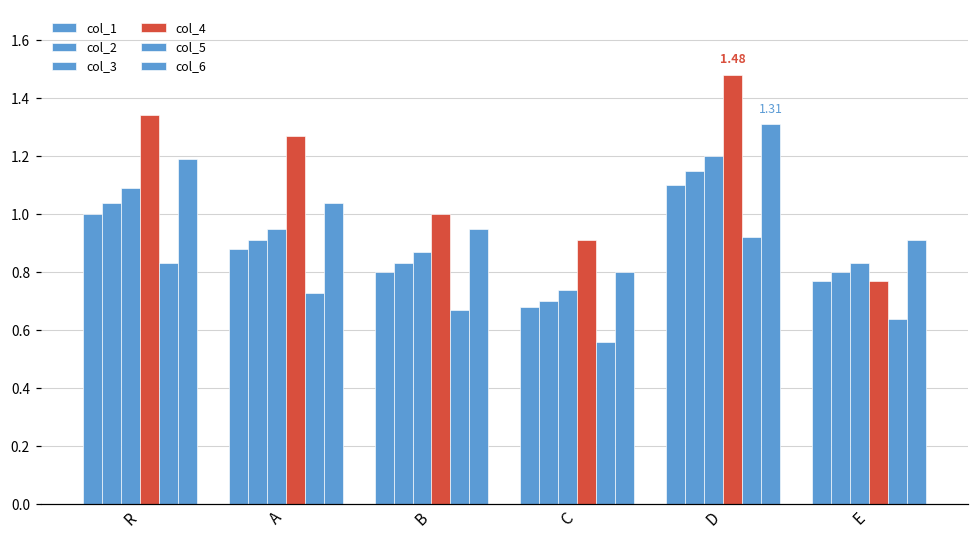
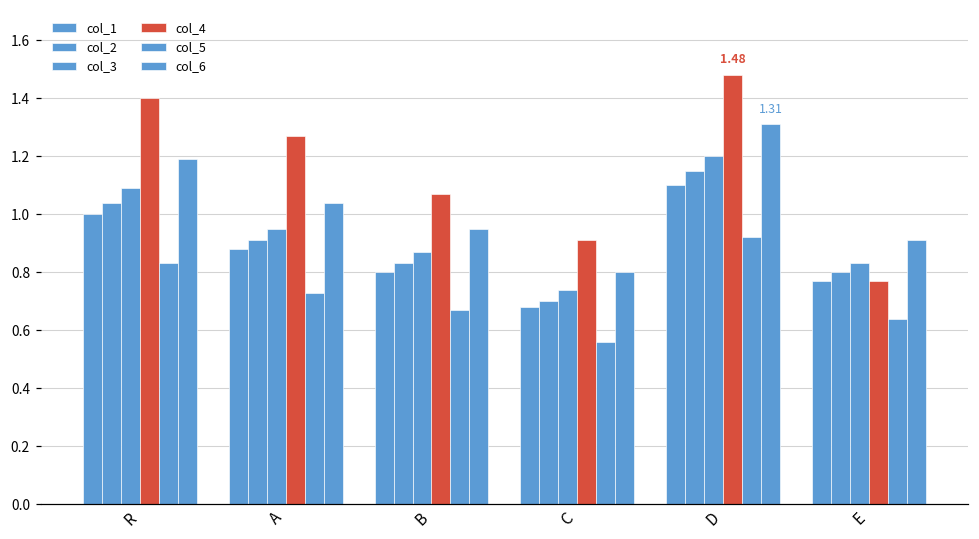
  {
    "col_4": {
-     "R": 1.34,
+     "R": 1.40,
      "A": 1.27,
-     "B": 1.00,
+     "B": 1.07,
      "C": 0.91,
      "E": 0.77
    }
  }
